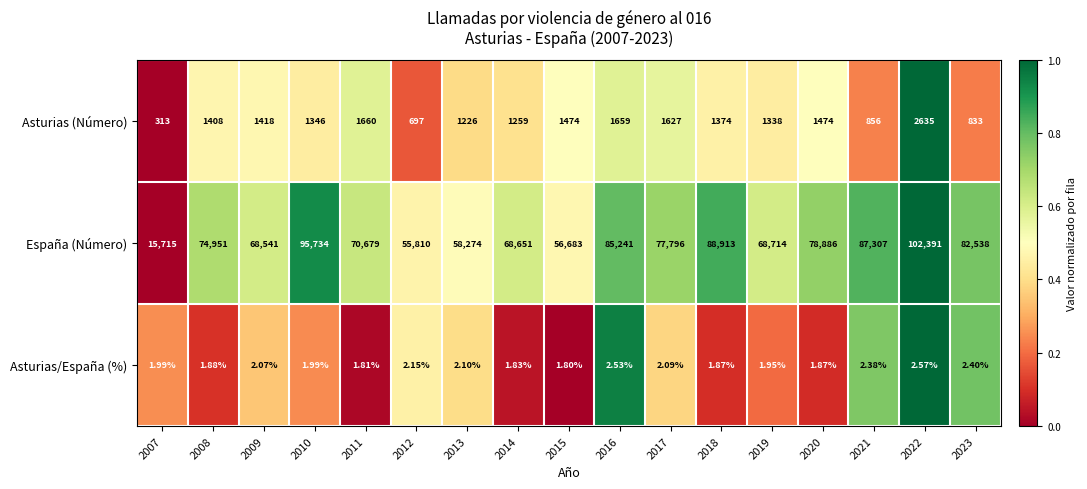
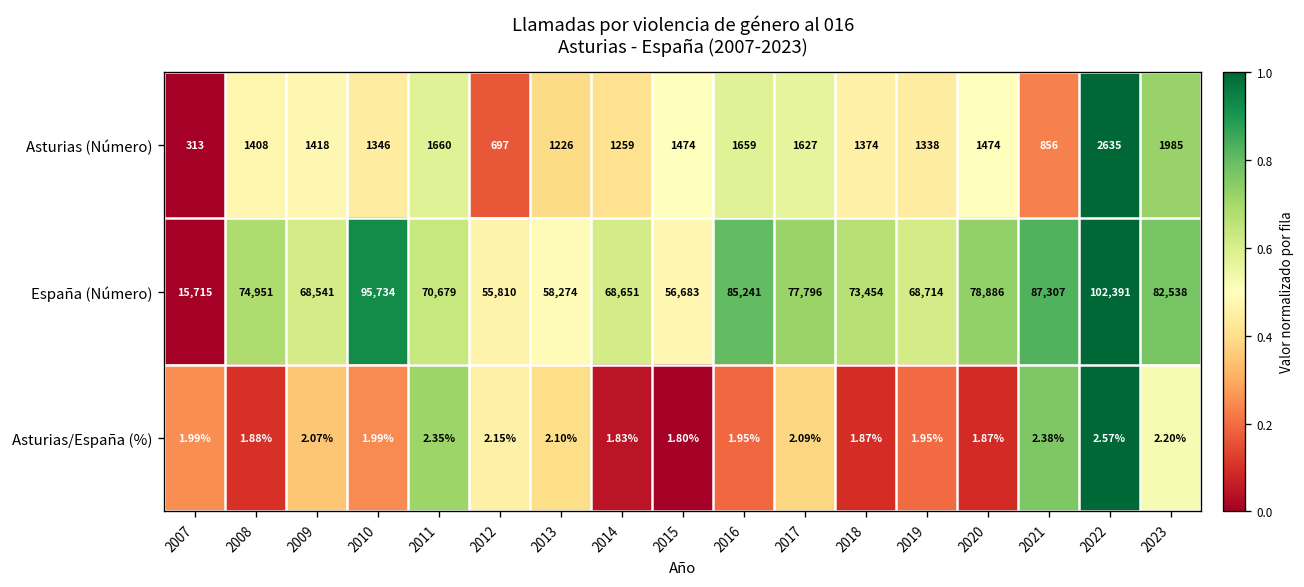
  {
    "Asturias (Número)": {
      "2007": "313",
      "2008": "1408",
      "2009": "1418",
      "2010": "1346",
      "2011": "1660",
      "2012": "697",
      "2013": "1226",
      "2014": "1259",
      "2015": "1474",
      "2016": "1659",
      "2017": "1627",
      "2018": "1374",
      "2019": "1338",
      "2020": "1474",
      "2021": "856",
      "2022": "2635",
-     "2023": "833"
+     "2023": "1985"
    },
    "España (Número)": {
      "2007": "15,715",
      "2008": "74,951",
      "2009": "68,541",
      "2010": "95,734",
      "2011": "70,679",
      "2012": "55,810",
      "2013": "58,274",
      "2014": "68,651",
      "2015": "56,683",
      "2016": "85,241",
      "2017": "77,796",
-     "2018": "88,913",
+     "2018": "73,454",
      "2019": "68,714",
      "2020": "78,886",
      "2021": "87,307",
      "2022": "102,391",
      "2023": "82,538"
    },
    "Asturias/España (%)": {
      "2007": "1.99%",
      "2008": "1.88%",
      "2009": "2.07%",
      "2010": "1.99%",
-     "2011": "1.81%",
+     "2011": "2.35%",
      "2012": "2.15%",
      "2013": "2.10%",
      "2014": "1.83%",
      "2015": "1.80%",
-     "2016": "2.53%",
+     "2016": "1.95%",
      "2017": "2.09%",
      "2018": "1.87%",
      "2019": "1.95%",
      "2020": "1.87%",
      "2021": "2.38%",
      "2022": "2.57%",
-     "2023": "2.40%"
+     "2023": "2.20%"
    }
  }
